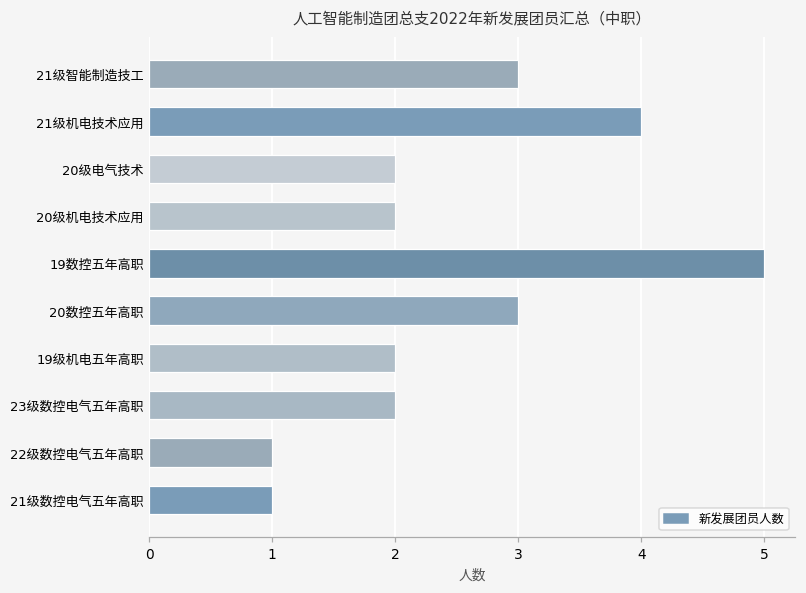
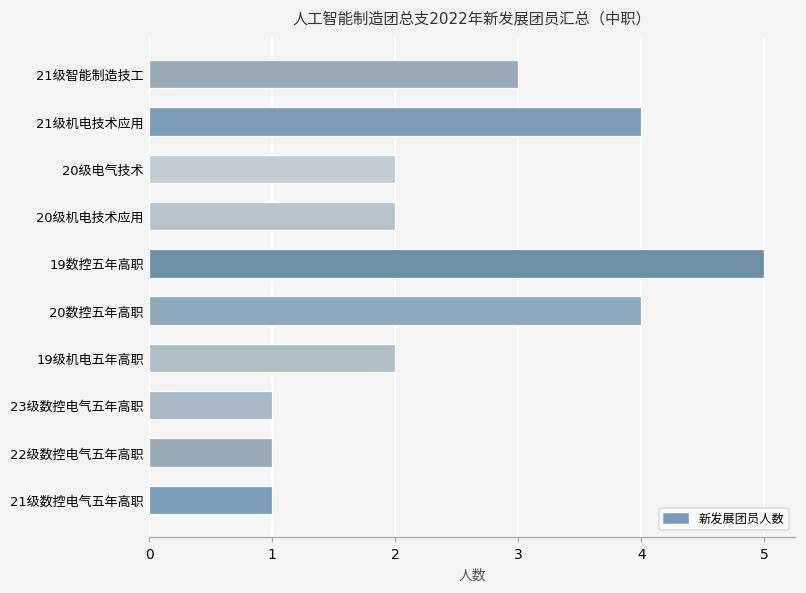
  {
    "21级智能制造技工": 3,
    "21级机电技术应用": 4,
    "20级电气技术": 2,
    "20级机电技术应用": 2,
    "19数控五年高职": 5,
-   "20数控五年高职": 3,
+   "20数控五年高职": 4,
    "19级机电五年高职": 2,
-   "23级数控电气五年高职": 2,
+   "23级数控电气五年高职": 1,
    "22级数控电气五年高职": 1,
    "21级数控电气五年高职": 1
  }
